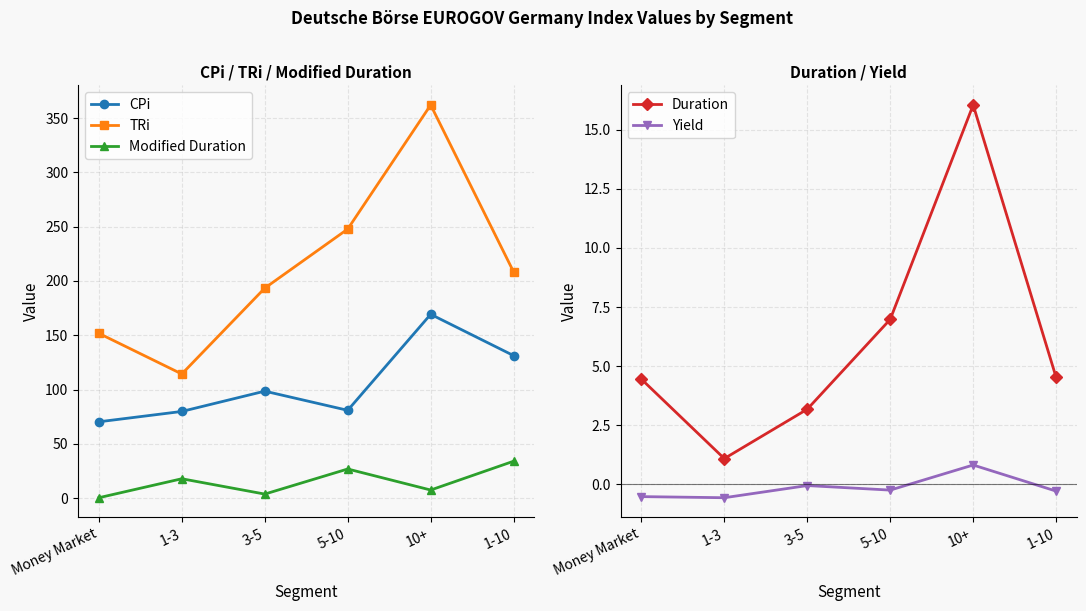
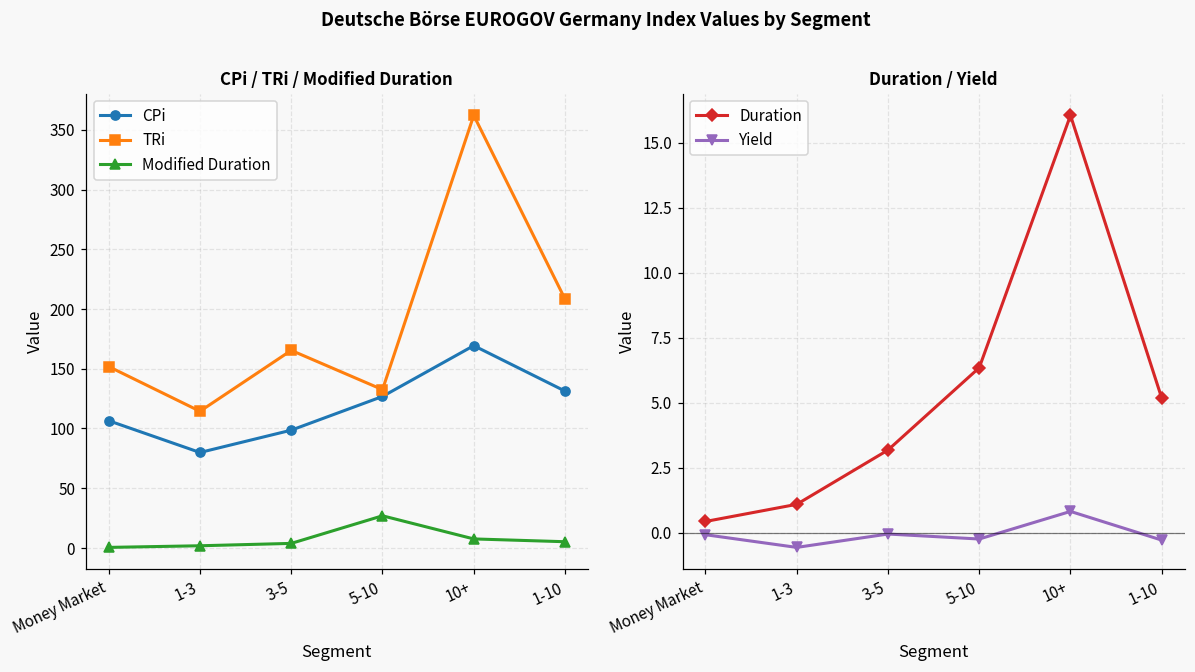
  {
    "CPi / TRi / Modified Duration": {
      "CPi": {
-       "Money Market": 70,
+       "Money Market": 106,
        "1-3": 80,
        "3-5": 99,
-       "5-10": 81,
+       "5-10": 127,
        "10+": 169,
        "1-10": 131
      },
      "TRi": {
        "Money Market": 152,
        "1-3": 114,
-       "3-5": 193,
-       "5-10": 248,
+       "3-5": 165,
+       "5-10": 132,
        "10+": 362,
        "1-10": 208
      },
      "Modified Duration": {
        "Money Market": 0,
-       "1-3": 18,
+       "1-3": 2,
        "3-5": 4,
        "5-10": 27,
        "10+": 8,
-       "1-10": 34
+       "1-10": 5
      }
    },
    "Duration / Yield": {
      "Duration": {
-       "Money Market": 4.5,
+       "Money Market": 0.4,
        "1-3": 1.1,
        "3-5": 3.2,
-       "5-10": 7.0,
+       "5-10": 6.3,
        "10+": 16.0,
-       "1-10": 4.5
+       "1-10": 5.2
      },
      "Yield": {
-       "Money Market": -0.5,
+       "Money Market": -0.1,
        "1-3": -0.6,
        "3-5": -0.1,
        "5-10": -0.2,
        "10+": 0.8,
        "1-10": -0.3
      }
    }
  }
